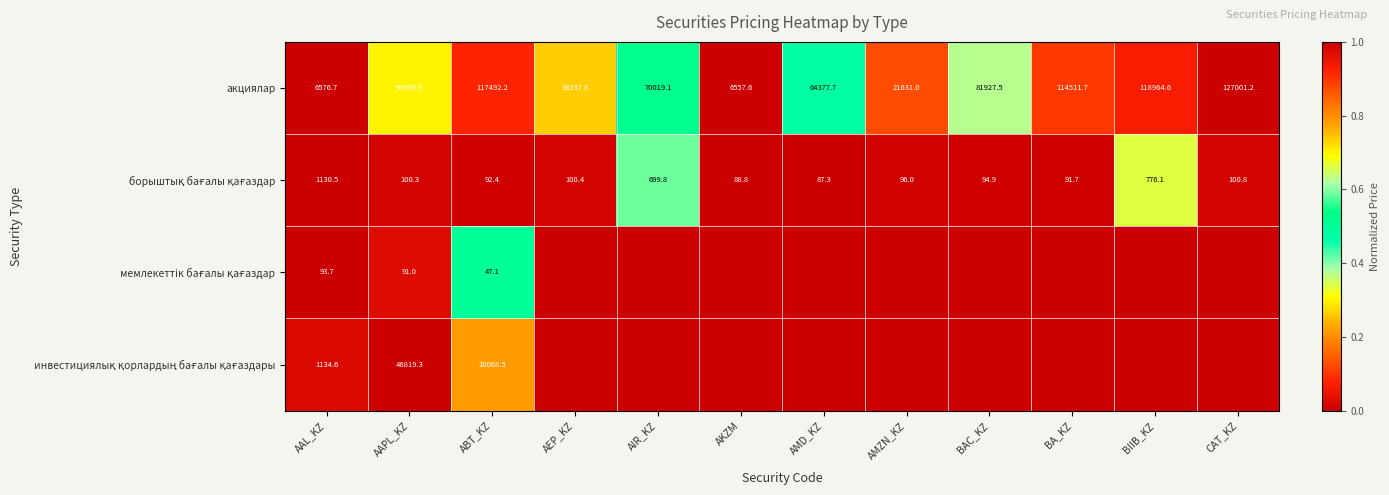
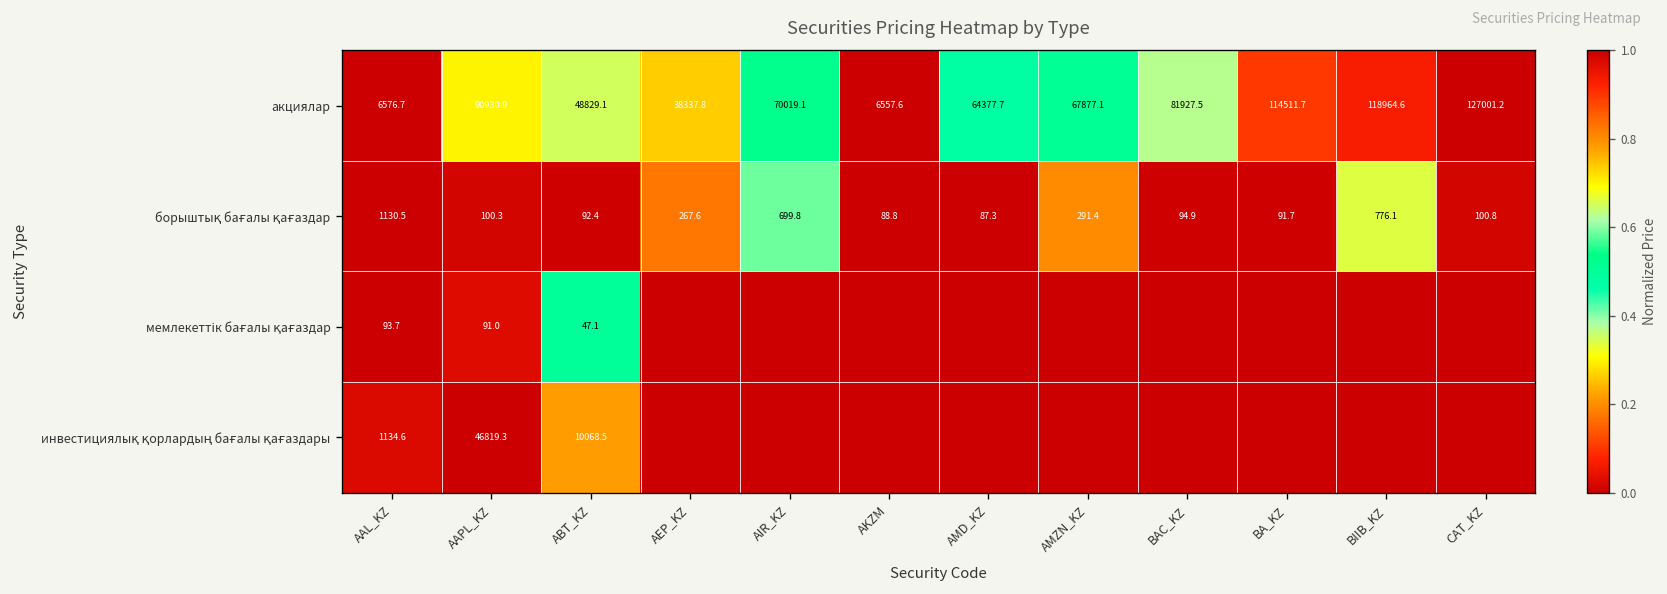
  {
    "акциялар": {
      "AAL_KZ": 6576.7,
      "AAPL_KZ": 90930.9,
-     "ABT_KZ": 117492.2,
+     "ABT_KZ": 48829.1,
      "AEP_KZ": 38337.8,
      "AIR_KZ": 70019.1,
      "AKZM": 6557.6,
      "AMD_KZ": 64377.7,
-     "AMZN_KZ": 21631.0,
+     "AMZN_KZ": 67877.1,
      "BAC_KZ": 81927.5,
      "BA_KZ": 114511.7,
      "BIIB_KZ": 118964.6,
      "CAT_KZ": 127001.2
    },
    "борыштық бағалы қағаздар": {
      "AAL_KZ": 1130.5,
      "AAPL_KZ": 100.3,
      "ABT_KZ": 92.4,
-     "AEP_KZ": 100.4,
+     "AEP_KZ": 267.6,
      "AIR_KZ": 699.8,
      "AKZM": 88.8,
      "AMD_KZ": 87.3,
-     "AMZN_KZ": 96.0,
+     "AMZN_KZ": 291.4,
      "BAC_KZ": 94.9,
      "BA_KZ": 91.7,
      "BIIB_KZ": 776.1,
      "CAT_KZ": 100.8
    },
    "мемлекеттік бағалы қағаздар": {
      "AAL_KZ": 93.7,
      "AAPL_KZ": 91.0,
      "ABT_KZ": 47.1
    },
    "инвестициялық қорлардың бағалы қағаздары": {
      "AAL_KZ": 1134.6,
      "AAPL_KZ": 46819.3,
      "ABT_KZ": 10068.5
    }
  }
